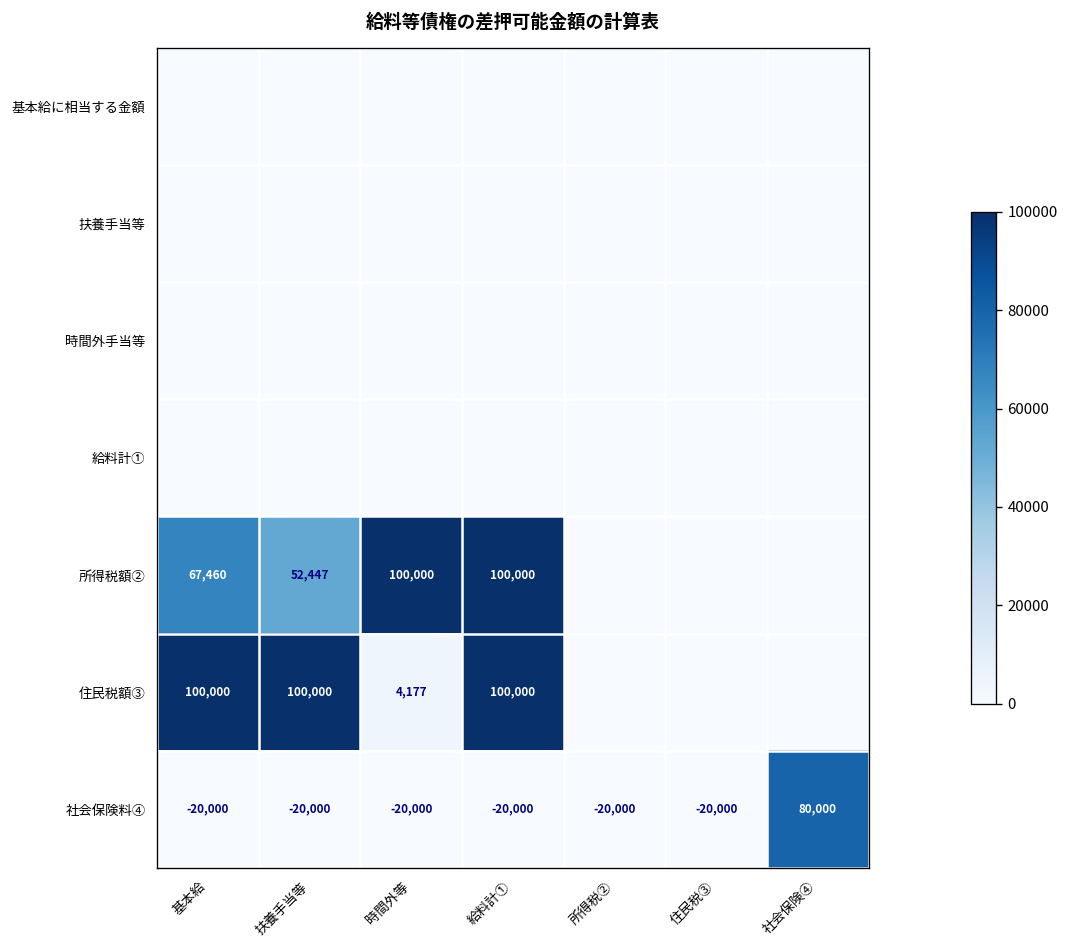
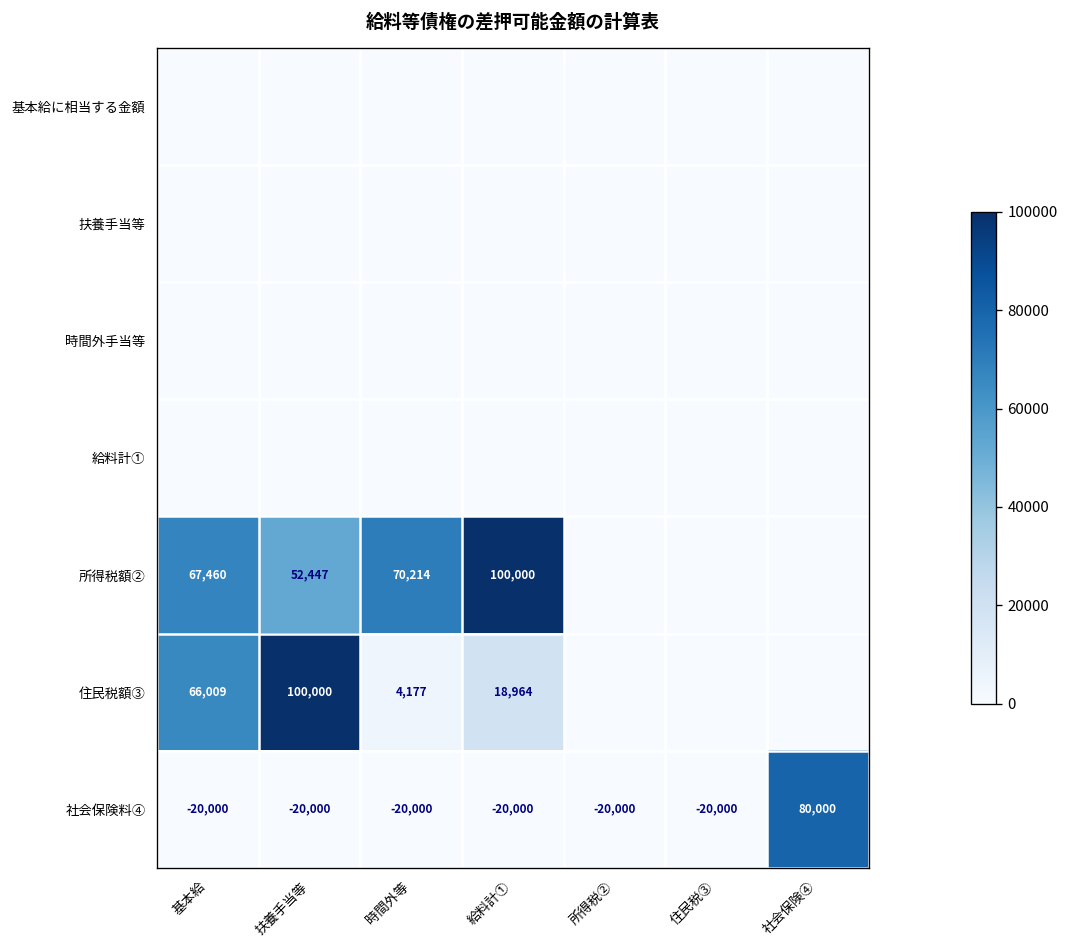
  {
    "所得税額②": {
      "基本給": "67,460",
      "扶養手当等": "52,447",
-     "時間外等": "100,000",
+     "時間外等": "70,214",
      "給料計①": "100,000"
    },
    "住民税額③": {
-     "基本給": "100,000",
+     "基本給": "66,009",
      "扶養手当等": "100,000",
      "時間外等": "4,177",
-     "給料計①": "100,000"
+     "給料計①": "18,964"
    },
    "社会保険料④": {
      "基本給": "-20,000",
      "扶養手当等": "-20,000",
      "時間外等": "-20,000",
      "給料計①": "-20,000",
      "所得税②": "-20,000",
      "住民税③": "-20,000",
      "社会保険④": "80,000"
    }
  }
